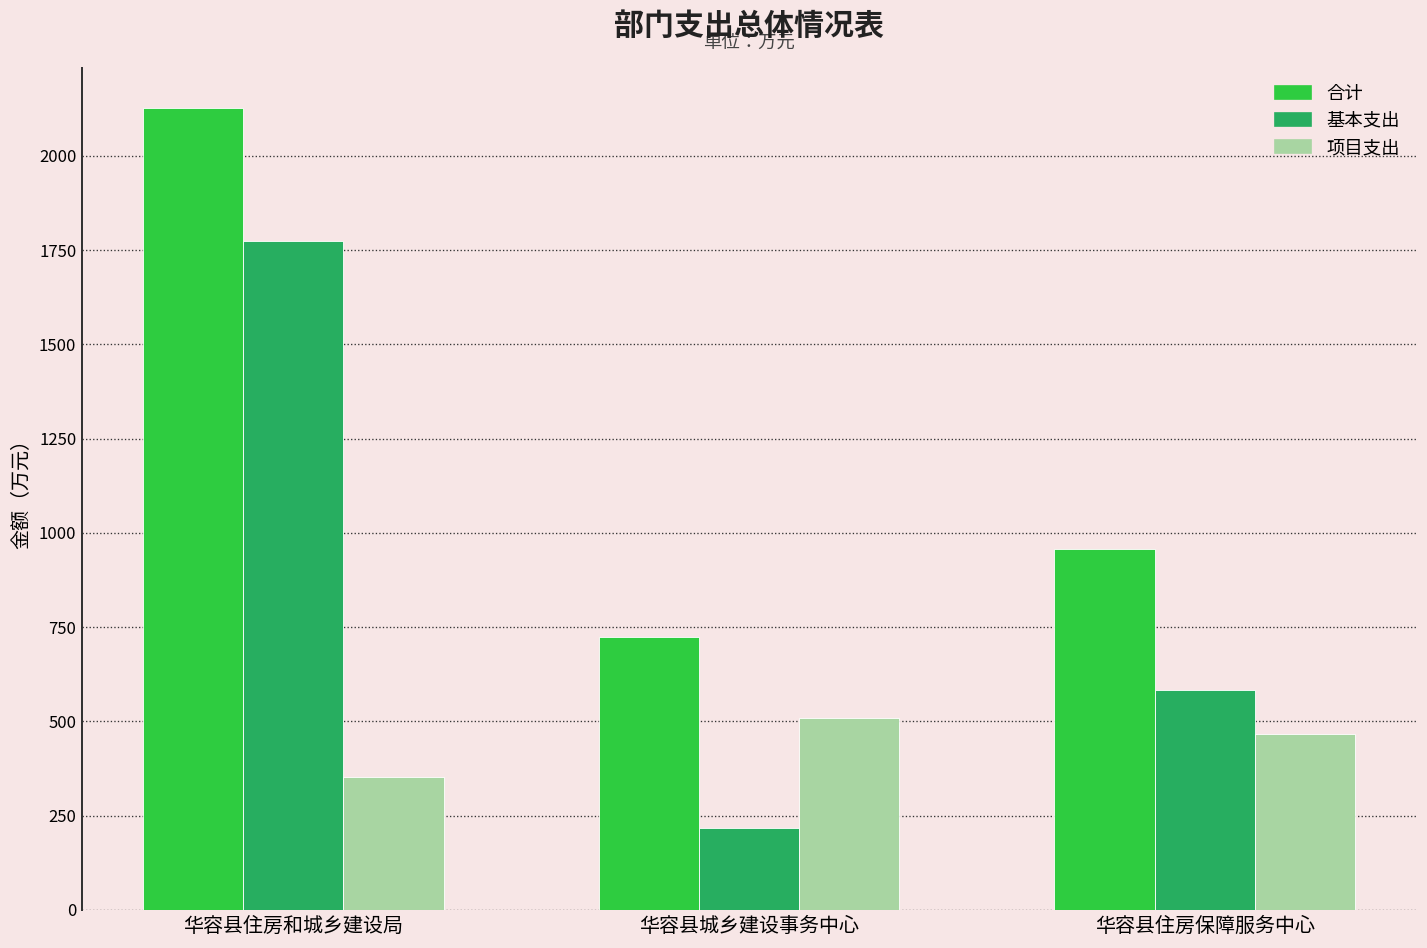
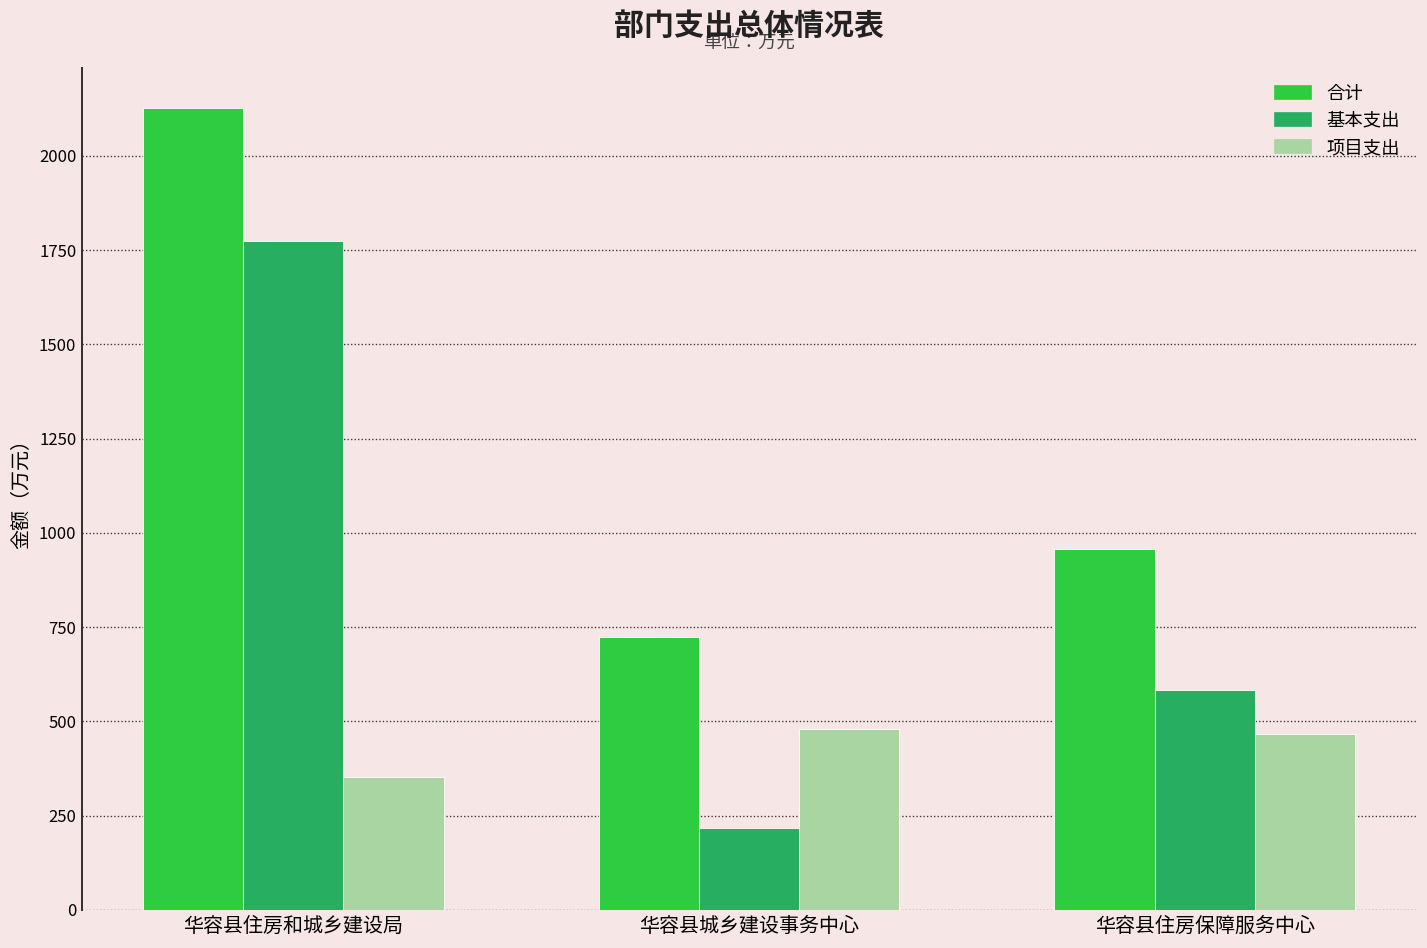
  {
    "项目支出": {
      "华容县住房和城乡建设局": 350,
-     "华容县城乡建设事务中心": 510,
+     "华容县城乡建设事务中心": 480,
      "华容县住房保障服务中心": 470
    }
  }
